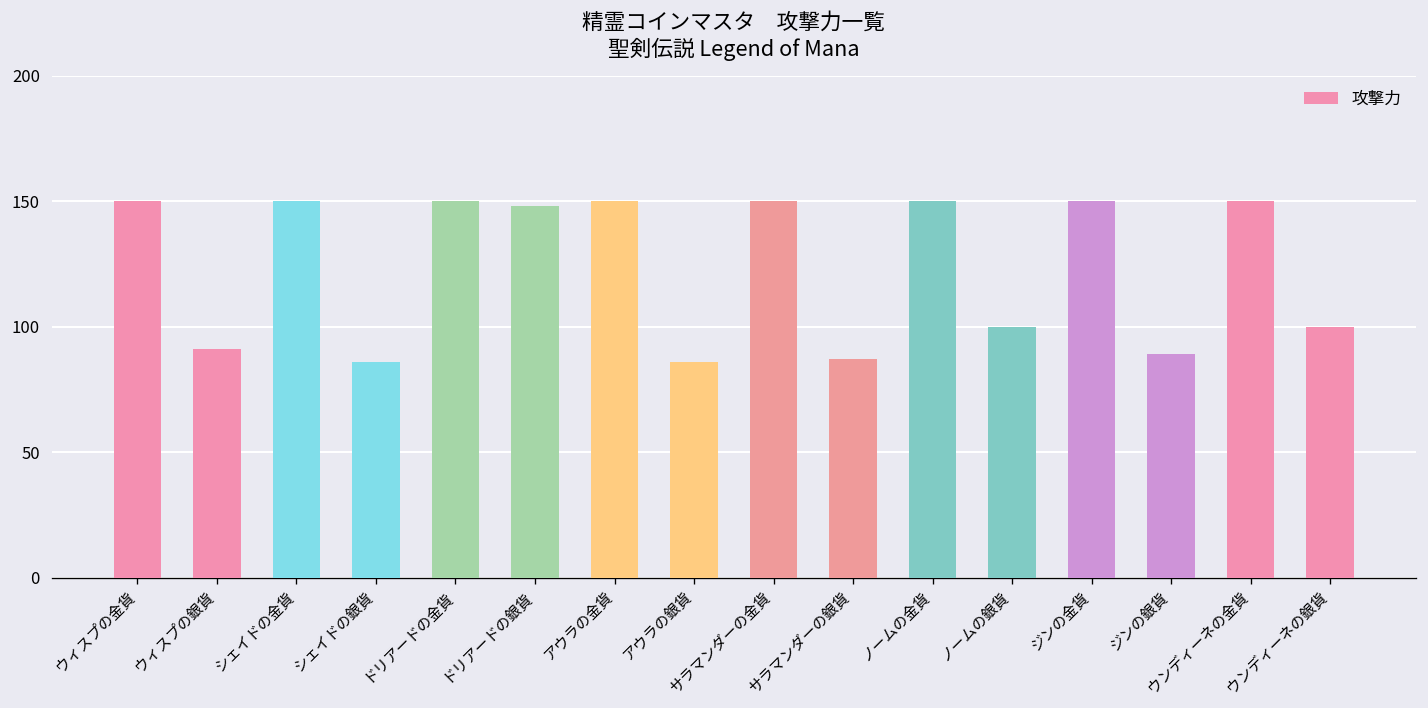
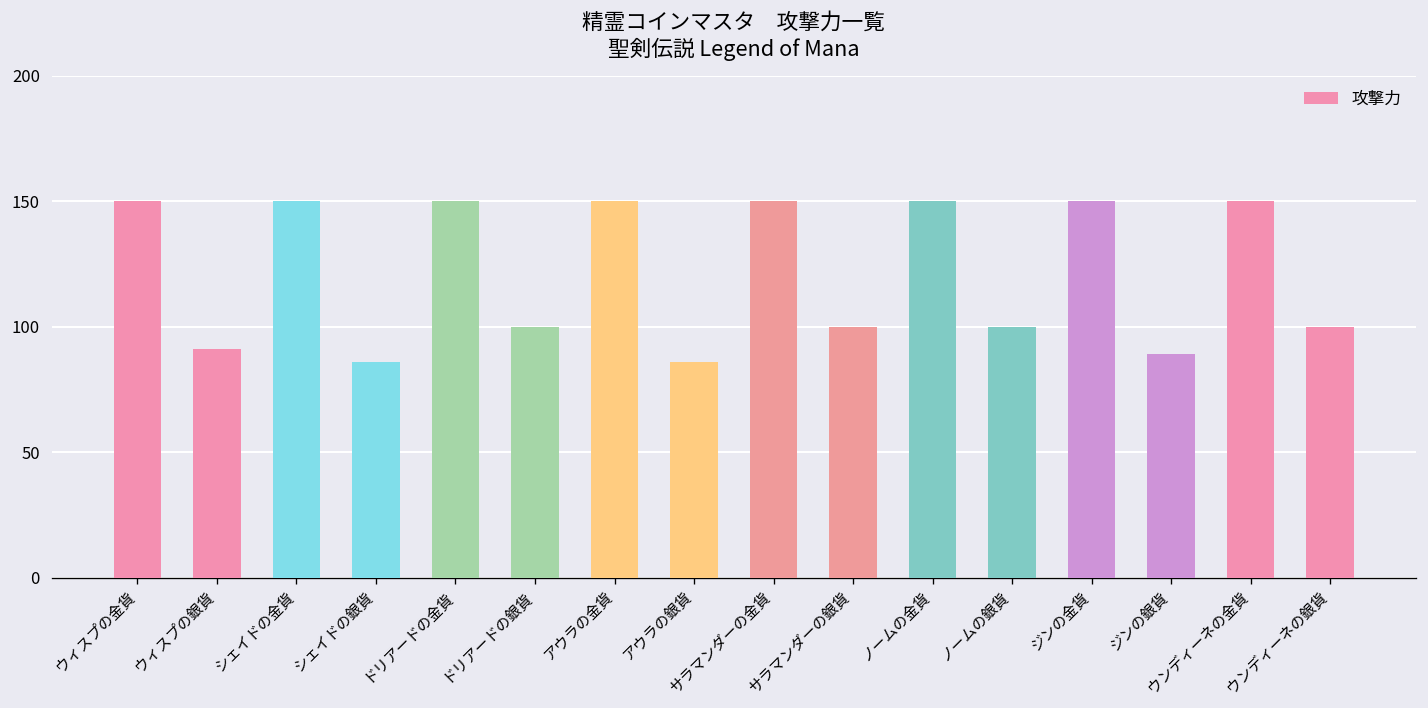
  {
    "ウィスプの金貨": 150,
    "ウィスプの銀貨": 91,
    "シェイドの金貨": 150,
    "シェイドの銀貨": 86,
    "ドリアードの金貨": 150,
-   "ドリアードの銀貨": 148,
+   "ドリアードの銀貨": 100,
    "アウラの金貨": 150,
    "アウラの銀貨": 86,
    "サラマンダーの金貨": 150,
-   "サラマンダーの銀貨": 87,
+   "サラマンダーの銀貨": 100,
    "ノームの金貨": 150,
    "ノームの銀貨": 100,
    "ジンの金貨": 150,
    "ジンの銀貨": 89,
    "ウンディーネの金貨": 150,
    "ウンディーネの銀貨": 100
  }
